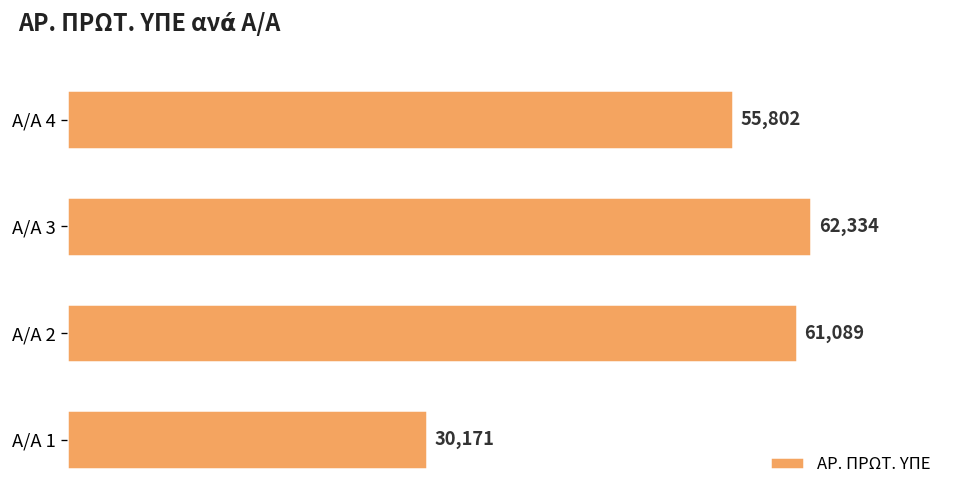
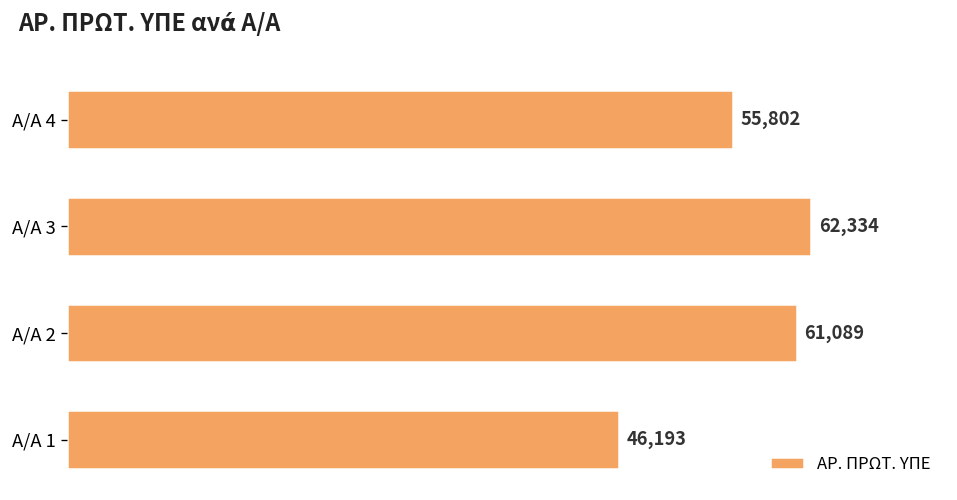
  {
    "Α/Α 4": "55,802",
    "Α/Α 3": "62,334",
    "Α/Α 2": "61,089",
-   "Α/Α 1": "30,171"
+   "Α/Α 1": "46,193"
  }
